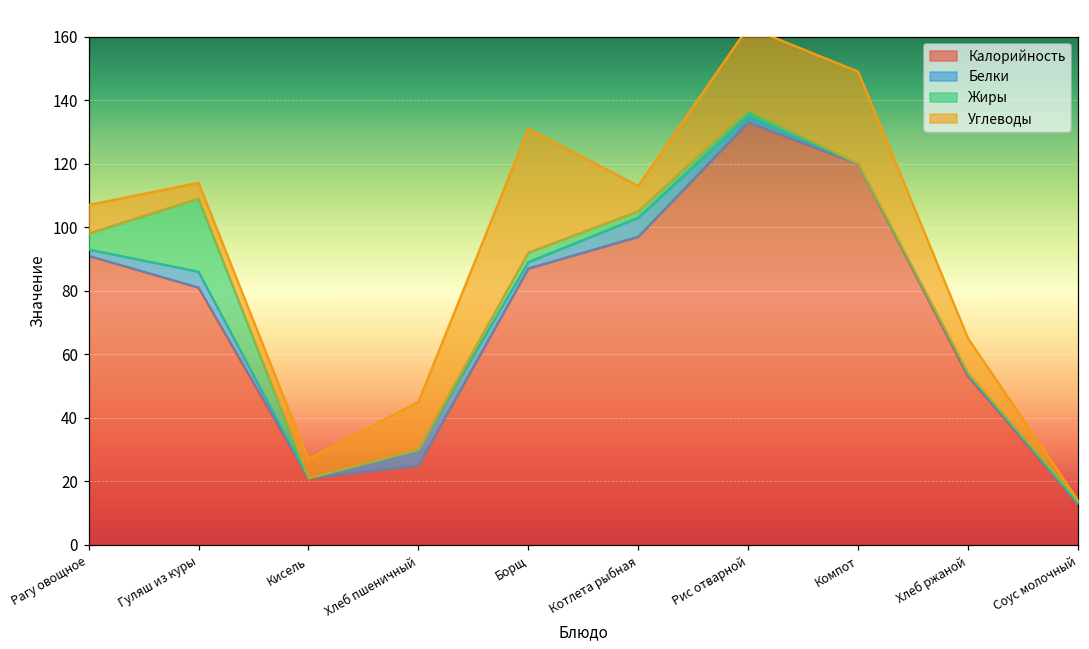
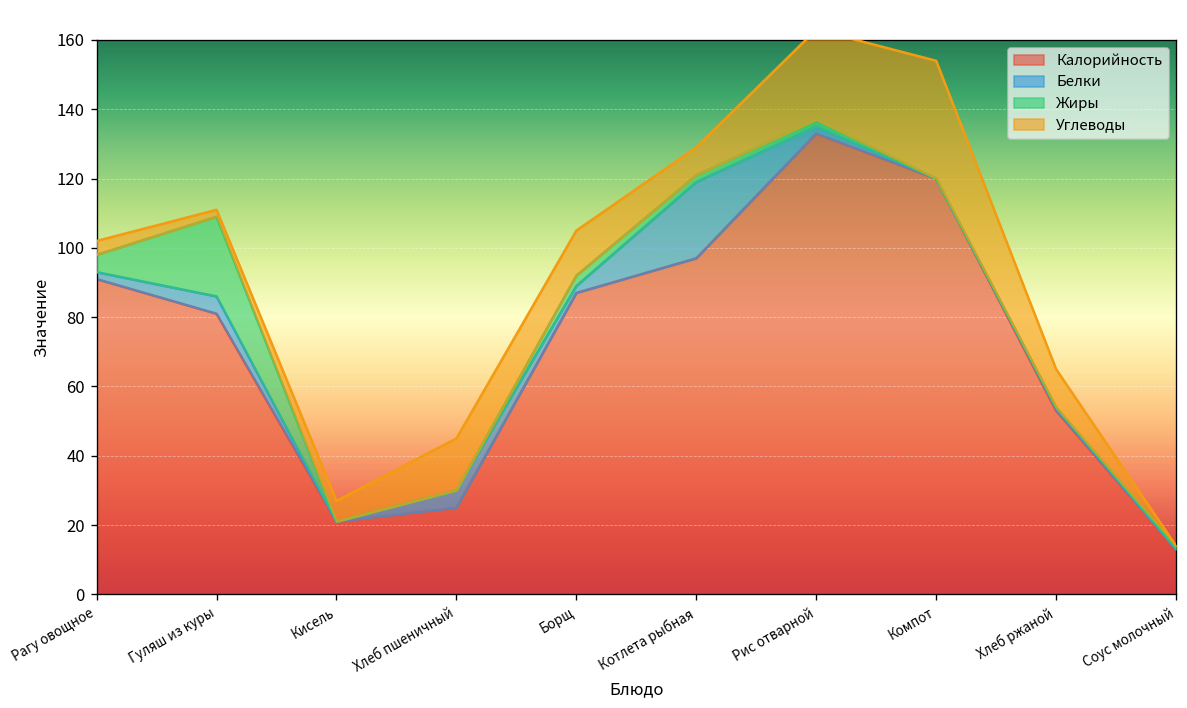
  {
    "Калорийность": {
      "Рагу овощное": 91,
      "Гуляш из куры": 81,
      "Хлеб пшеничный": 25,
      "Борщ": 87,
      "Котлета рыбная": 97,
      "Рис отварной": 133,
      "Хлеб ржаной": 53
    },
    "Белки": {
      "Рагу овощное": 2,
      "Гуляш из куры": 5,
      "Борщ": 2,
-     "Котлета рыбная": 6,
+     "Котлета рыбная": 22,
      "Рис отварной": 2
    },
    "Жиры": {
      "Рагу овощное": 5,
      "Гуляш из куры": 23,
      "Борщ": 3,
      "Котлета рыбная": 2,
      "Рис отварной": 2
    },
    "Углеводы": {
-     "Рагу овощное": 9,
-     "Гуляш из куры": 5,
+     "Рагу овощное": 4,
+     "Гуляш из куры": 2,
      "Кисель": 6,
      "Хлеб пшеничный": 15,
-     "Борщ": 39,
+     "Борщ": 13,
      "Котлета рыбная": 8,
-     "Компот": 29,
+     "Компот": 34,
      "Хлеб ржаной": 11
    }
  }
